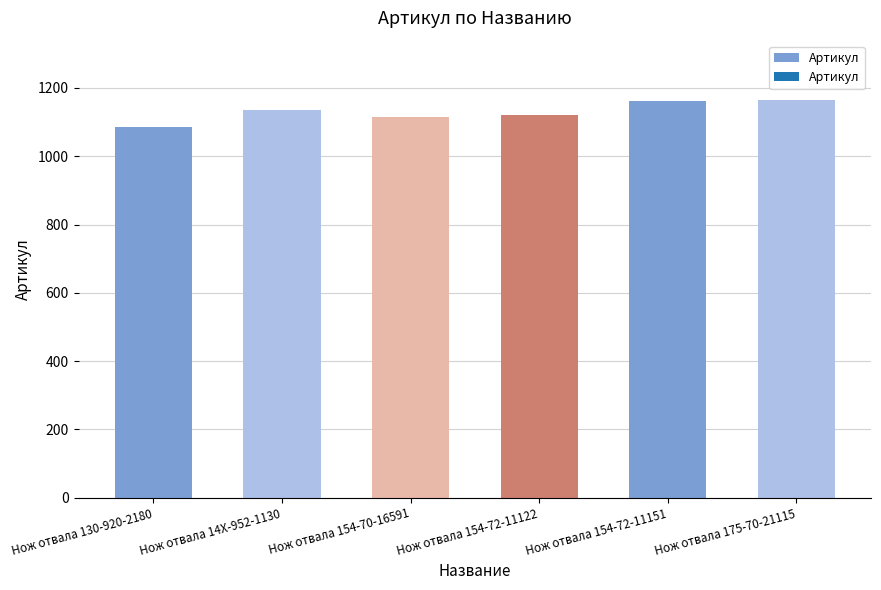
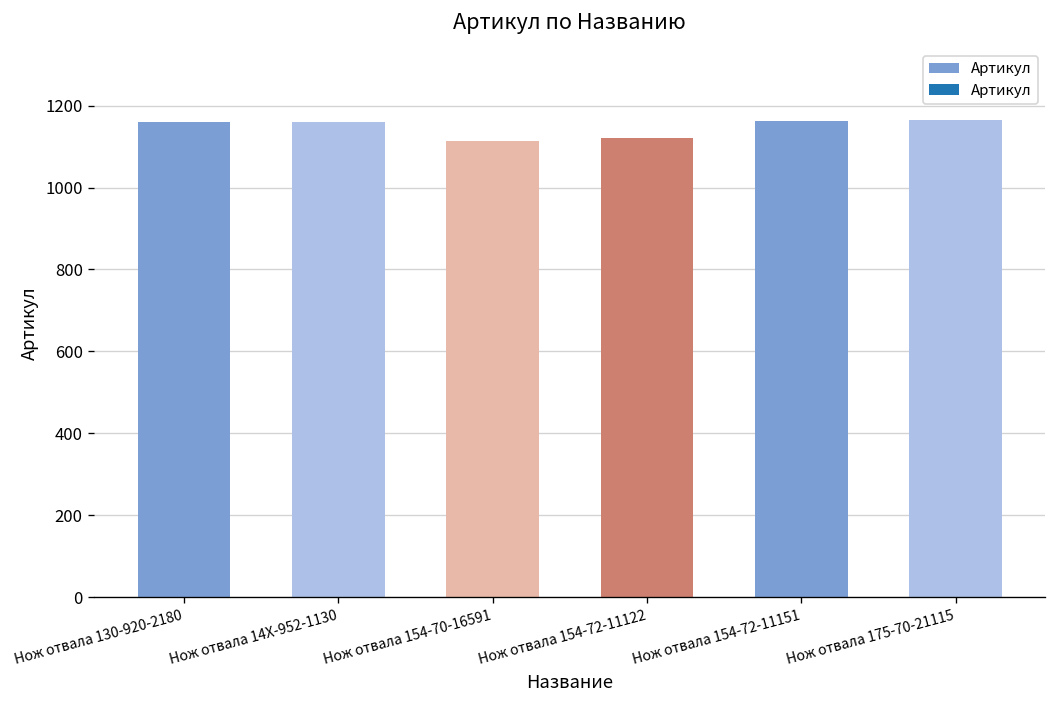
  {
-   "Нож отвала 130-920-2180": 1090,
-   "Нож отвала 14X-952-1130": 1140,
+   "Нож отвала 130-920-2180": 1160,
+   "Нож отвала 14X-952-1130": 1160,
    "Нож отвала 154-70-16591": 1110,
    "Нож отвала 154-72-11122": 1120,
    "Нож отвала 154-72-11151": 1160,
    "Нож отвала 175-70-21115": 1160
  }
